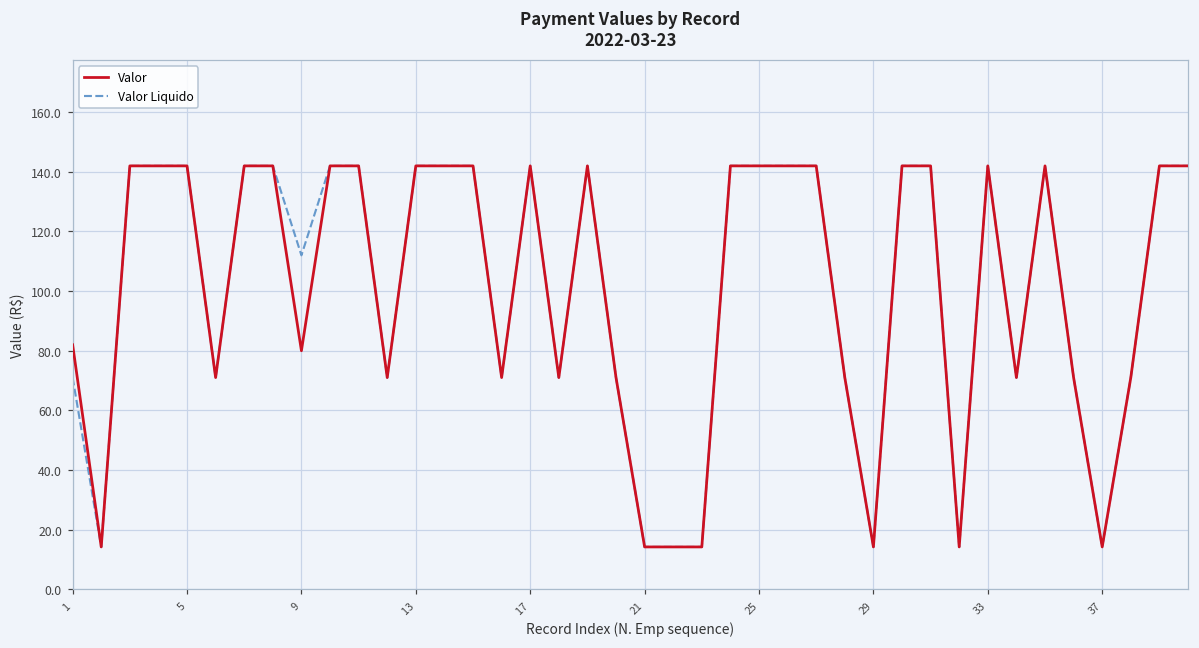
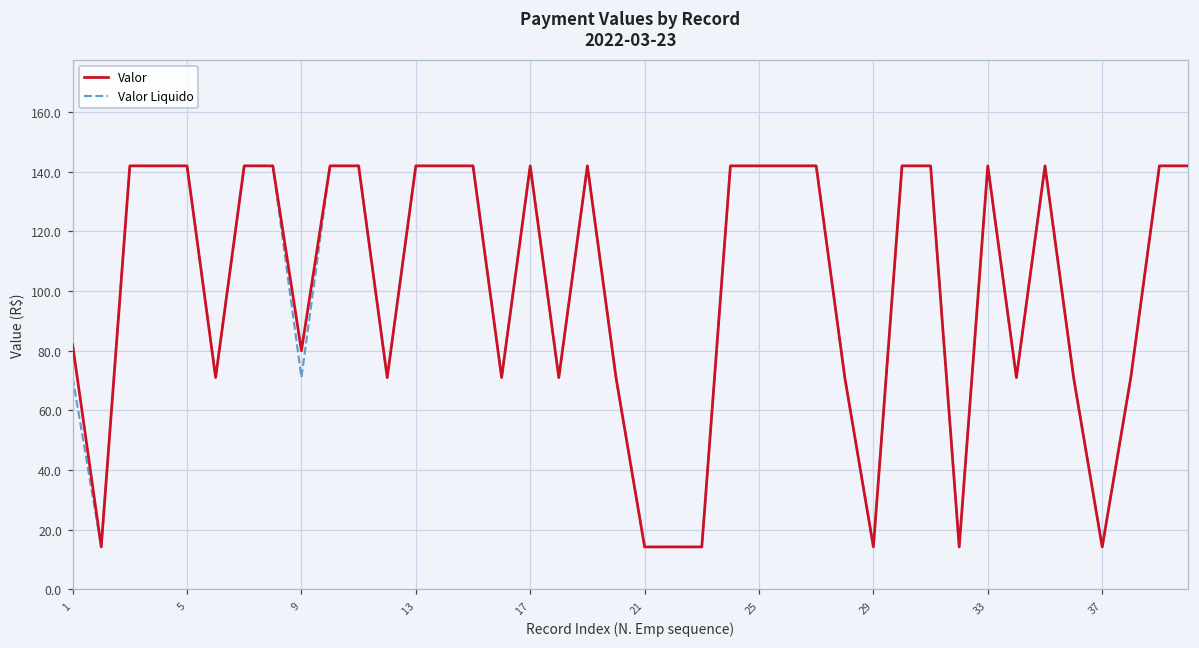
  {
    "Valor": {
      "1": 82,
      "9": 80
    },
    "Valor Liquido": {
      "1": 71,
-     "9": 112
+     "9": 71
    }
  }
